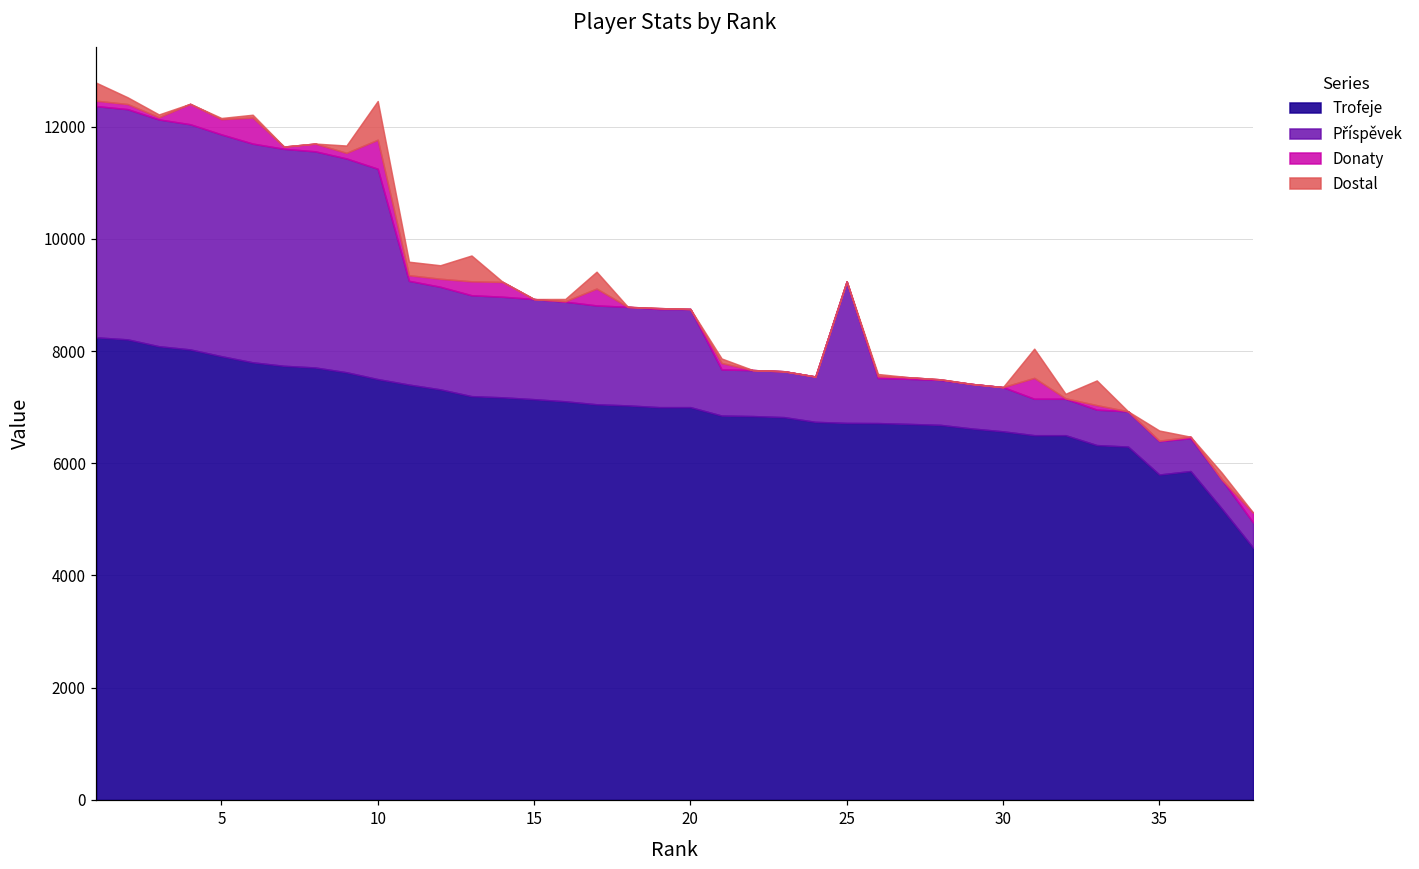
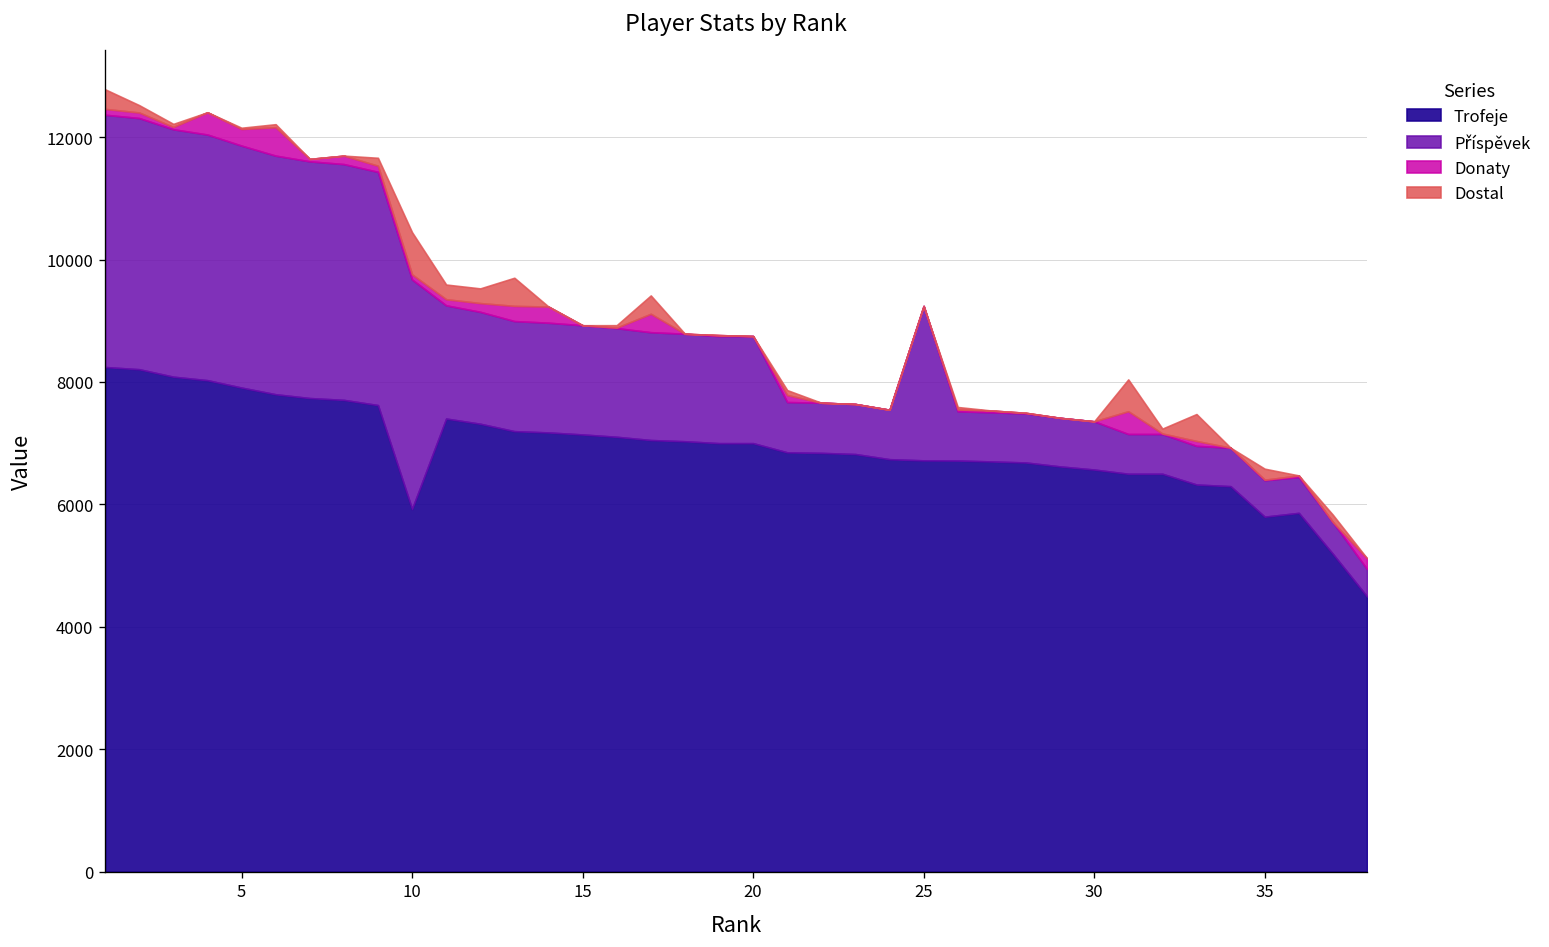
  {
    "Trofeje": {
      "5": 7900,
-     "10": 7500,
+     "10": 5900,
      "15": 7100,
      "20": 7000,
      "25": 6700,
      "30": 6600,
      "35": 5800
    },
    "Příspěvek": {
      "5": 4000,
      "10": 3800
    },
    "Donaty": {
-     "10": 500
+     "10": 100
    },
    "Dostal": {
      "10": 700,
      "35": 200
    }
  }
